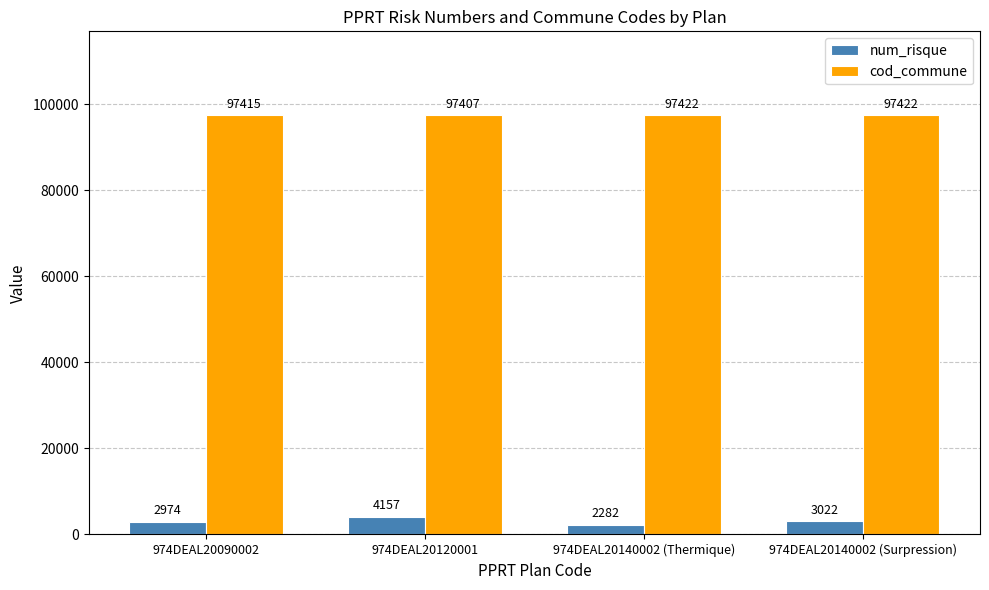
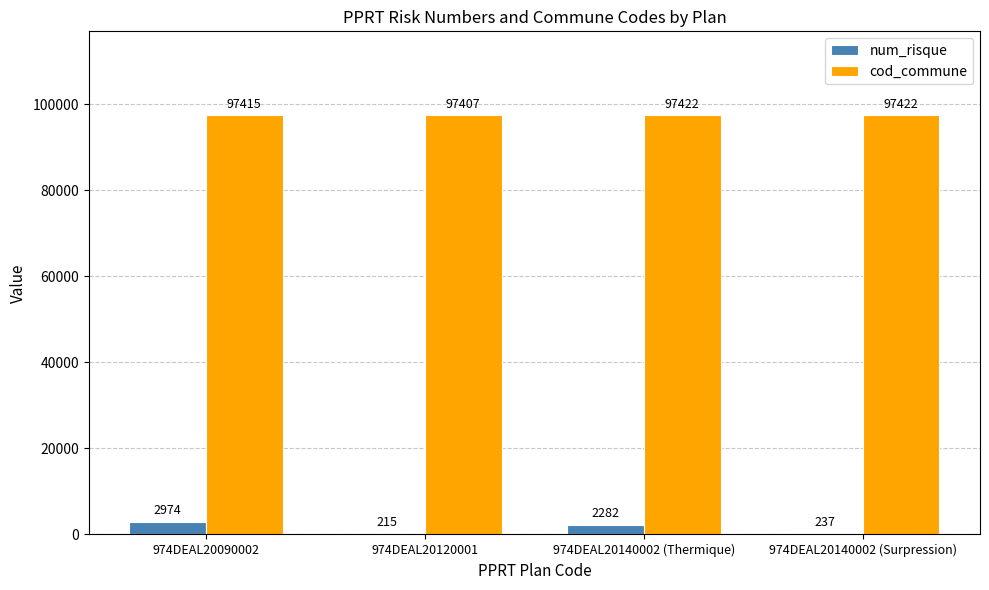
  {
    "num_risque": {
      "974DEAL20090002": 2974,
-     "974DEAL20120001": 4157,
+     "974DEAL20120001": 215,
      "974DEAL20140002 (Thermique)": 2282,
-     "974DEAL20140002 (Surpression)": 3022
+     "974DEAL20140002 (Surpression)": 237
    },
    "cod_commune": {
      "974DEAL20090002": 97415,
      "974DEAL20120001": 97407,
      "974DEAL20140002 (Thermique)": 97422,
      "974DEAL20140002 (Surpression)": 97422
    }
  }
